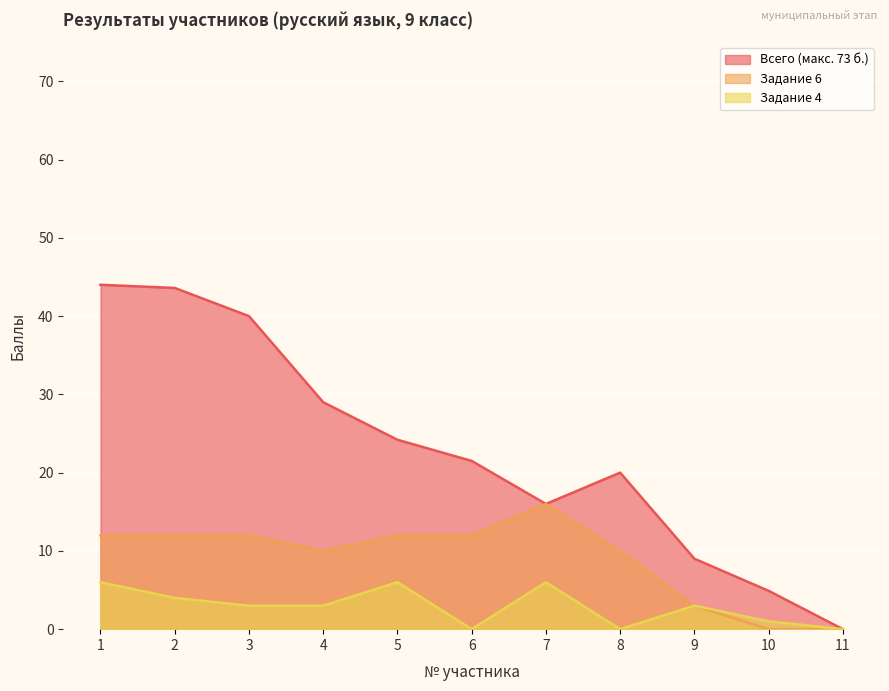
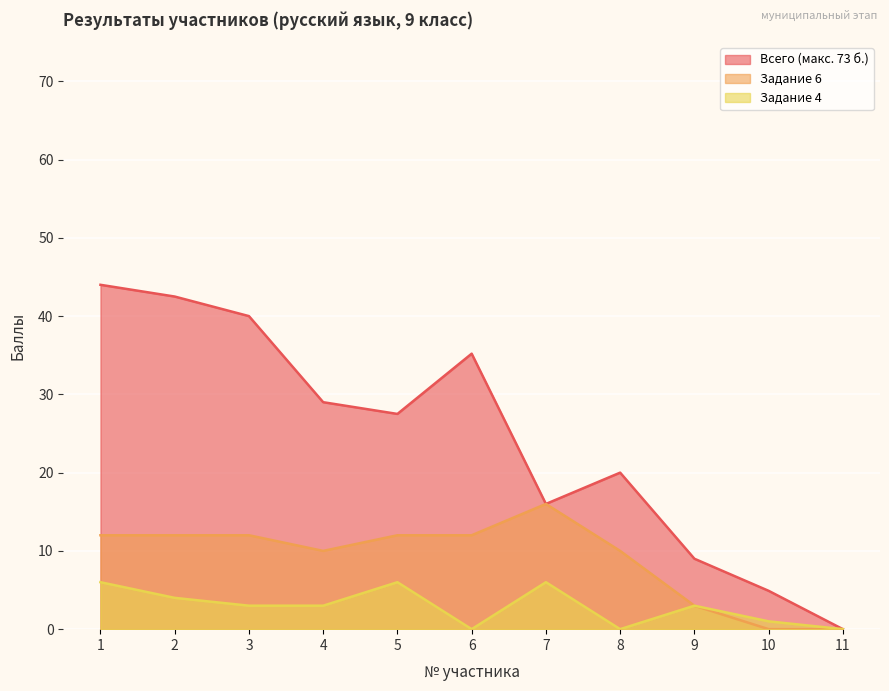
  {
    "Всего (макс. 73 б.)": {
      "1": 44,
-     "2": 44,
+     "2": 43,
      "3": 40,
      "4": 29,
-     "5": 24,
-     "6": 22,
+     "5": 28,
+     "6": 35,
      "8": 20,
      "9": 9,
      "10": 5
    }
  }
